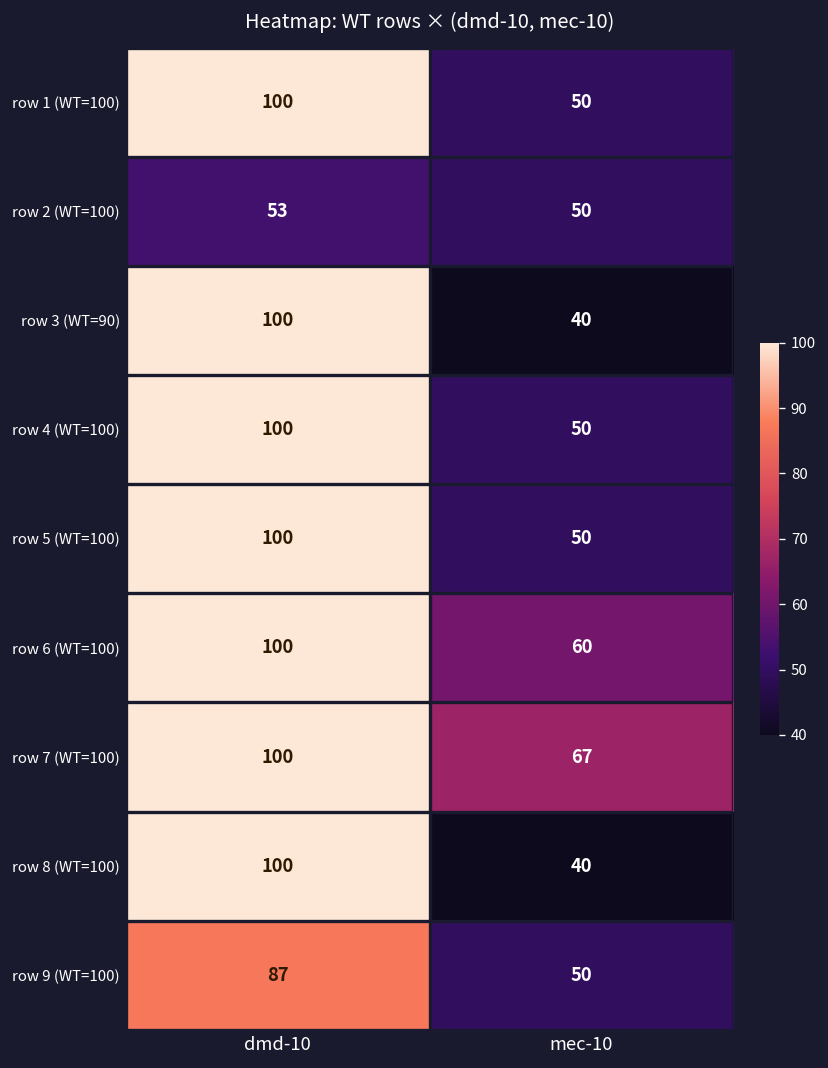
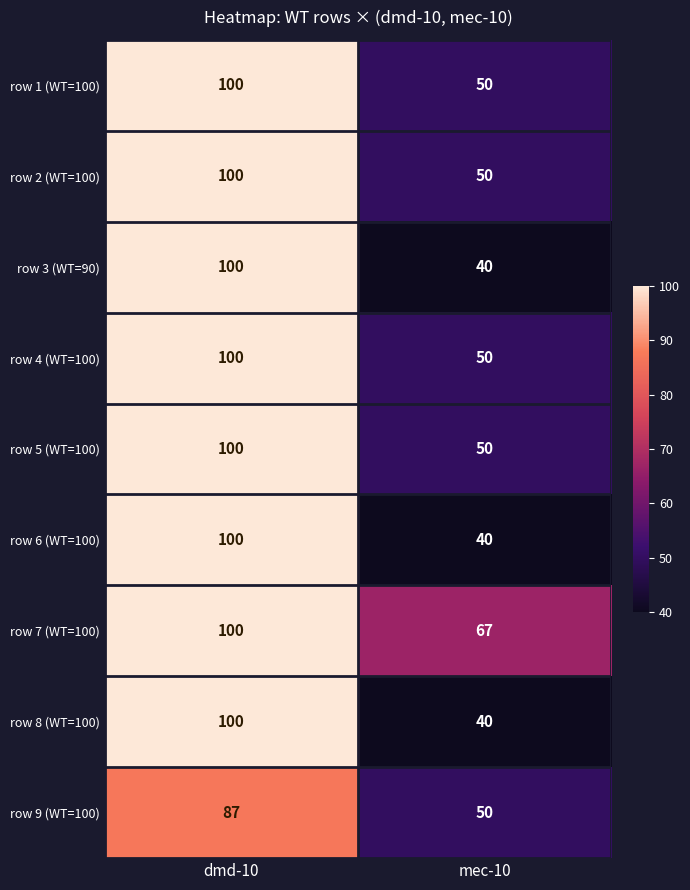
  {
    "row 1 (WT=100)": {
      "dmd-10": 100,
      "mec-10": 50
    },
    "row 2 (WT=100)": {
-     "dmd-10": 53,
+     "dmd-10": 100,
      "mec-10": 50
    },
    "row 3 (WT=90)": {
      "dmd-10": 100,
      "mec-10": 40
    },
    "row 4 (WT=100)": {
      "dmd-10": 100,
      "mec-10": 50
    },
    "row 5 (WT=100)": {
      "dmd-10": 100,
      "mec-10": 50
    },
    "row 6 (WT=100)": {
      "dmd-10": 100,
-     "mec-10": 60
+     "mec-10": 40
    },
    "row 7 (WT=100)": {
      "dmd-10": 100,
      "mec-10": 67
    },
    "row 8 (WT=100)": {
      "dmd-10": 100,
      "mec-10": 40
    },
    "row 9 (WT=100)": {
      "dmd-10": 87,
      "mec-10": 50
    }
  }
